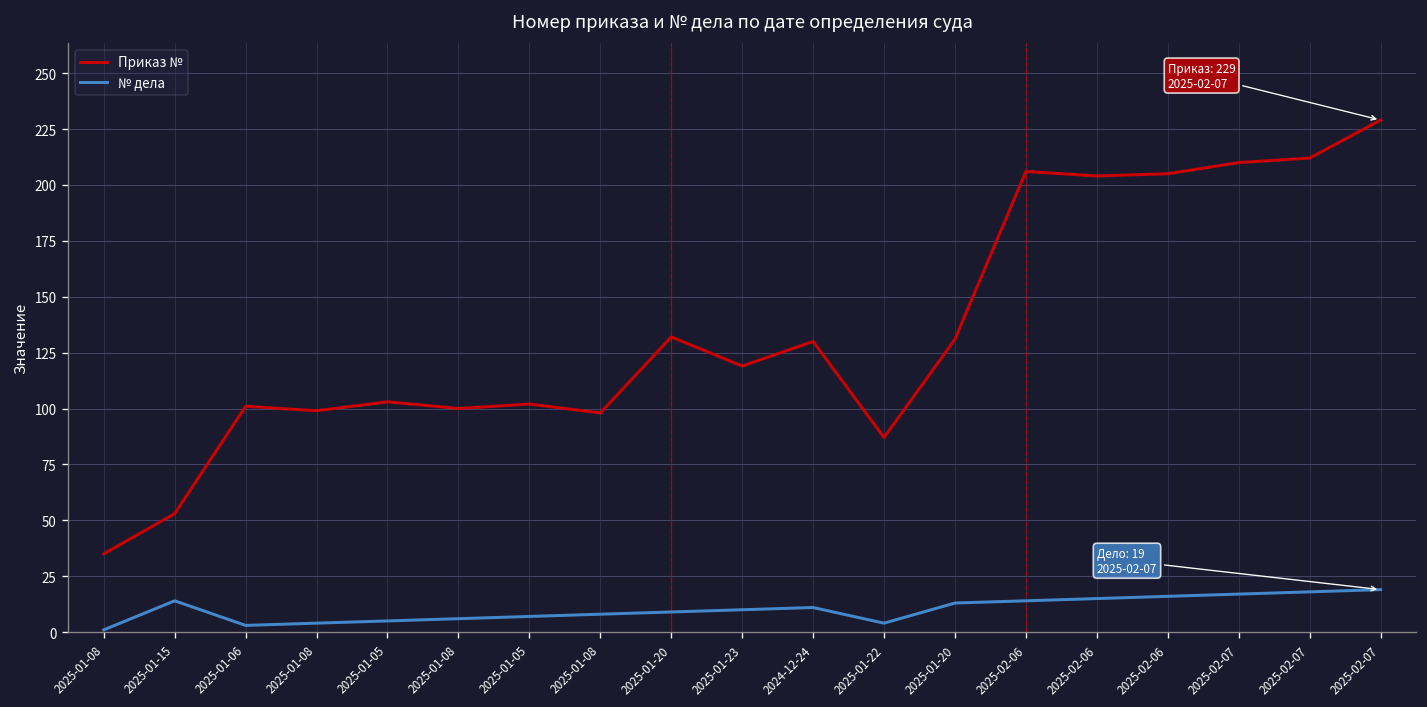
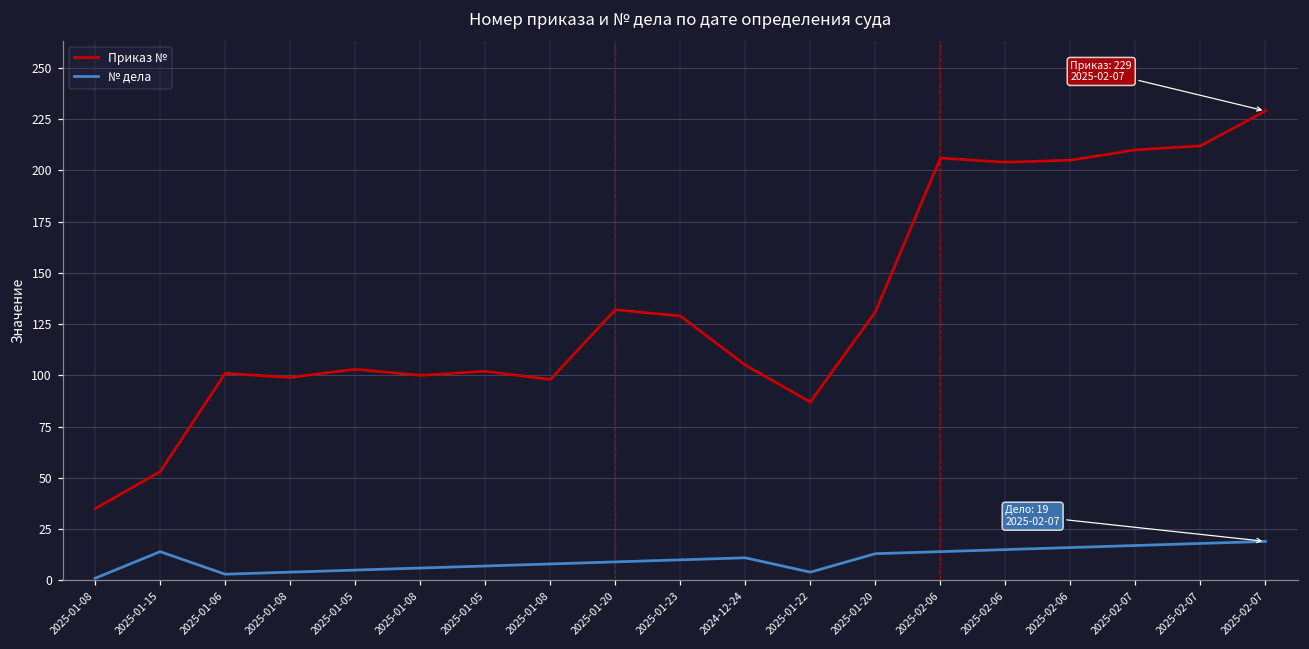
  {
    "Приказ №": {
      "2025-01-15": 53,
      "2025-01-06": 101,
-     "2025-01-23": 119,
-     "2024-12-24": 130,
+     "2025-01-23": 129,
+     "2024-12-24": 105,
      "2025-01-22": 87
    },
    "№ дела": {
      "2025-01-15": 14,
      "2025-01-06": 3,
      "2025-01-23": 10,
      "2024-12-24": 11,
      "2025-01-22": 4
    }
  }
